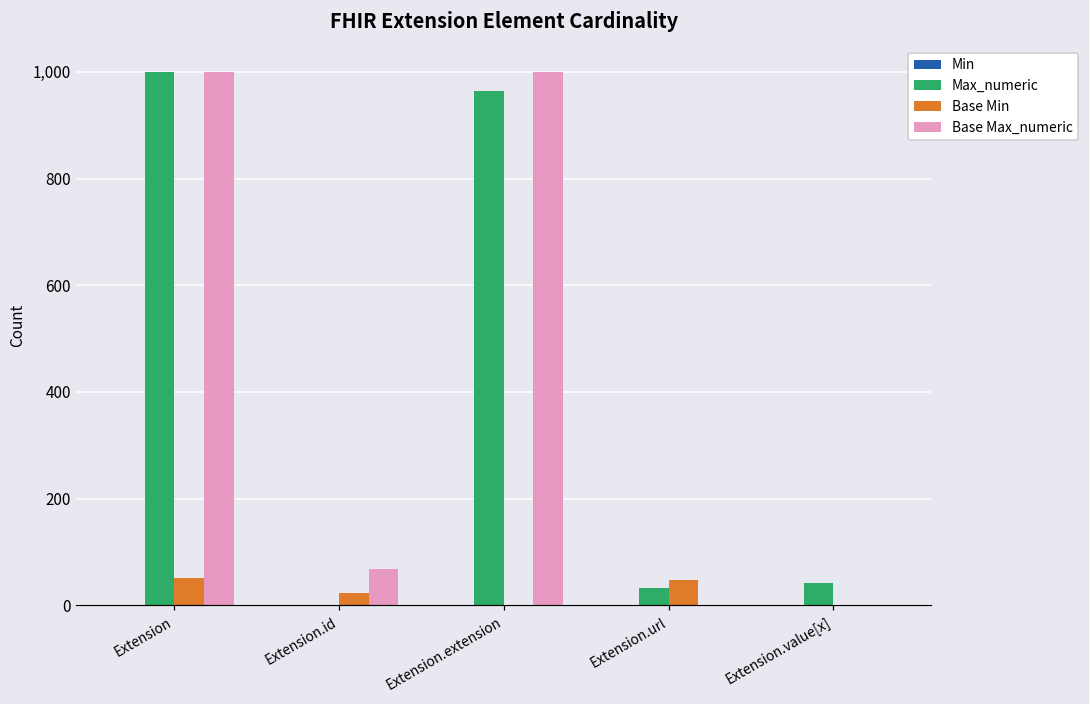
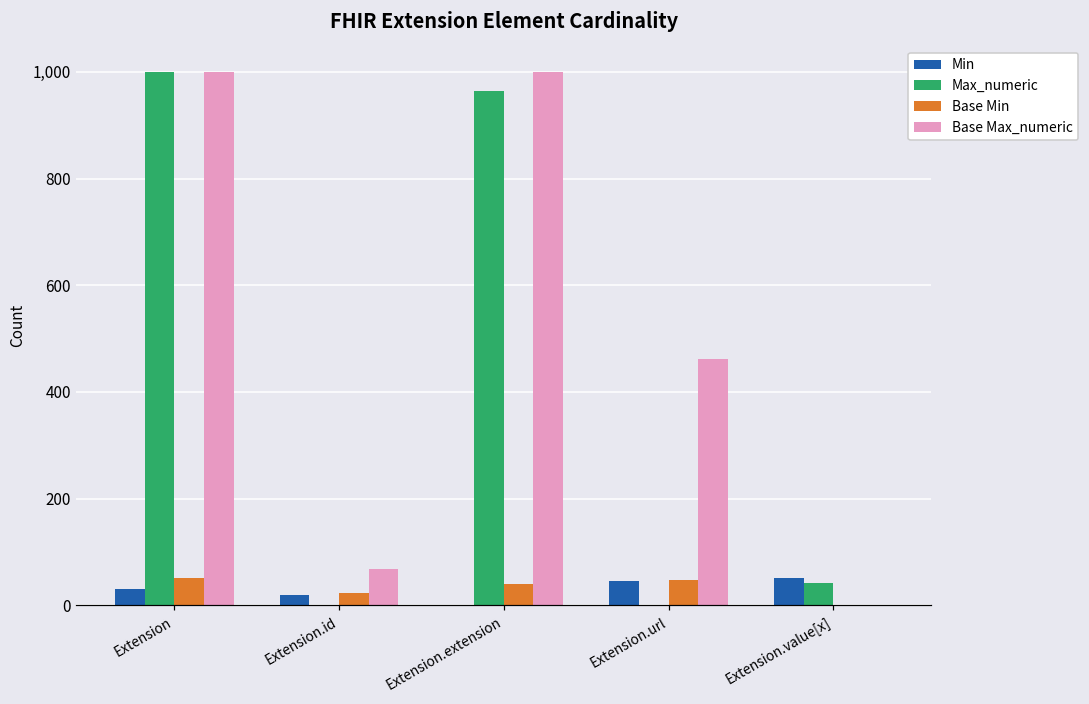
  {
    "Min": {
-     "Extension": "0",
-     "Extension.id": "0",
+     "Extension": "30",
+     "Extension.id": "20",
      "Extension.extension": "0",
-     "Extension.url": "0",
-     "Extension.value[x]": "0"
+     "Extension.url": "50",
+     "Extension.value[x]": "50"
    },
    "Max_numeric": {
      "Extension": "1,000",
      "Extension.extension": "970",
-     "Extension.url": "30",
+     "Extension.url": "0",
      "Extension.value[x]": "40"
    },
    "Base Min": {
      "Extension": "50",
      "Extension.id": "20",
-     "Extension.extension": "0",
+     "Extension.extension": "40",
      "Extension.url": "50",
      "Extension.value[x]": "0"
    },
    "Base Max_numeric": {
      "Extension": "1,000",
      "Extension.id": "70",
      "Extension.extension": "1,000",
-     "Extension.url": "0"
+     "Extension.url": "460"
    }
  }
